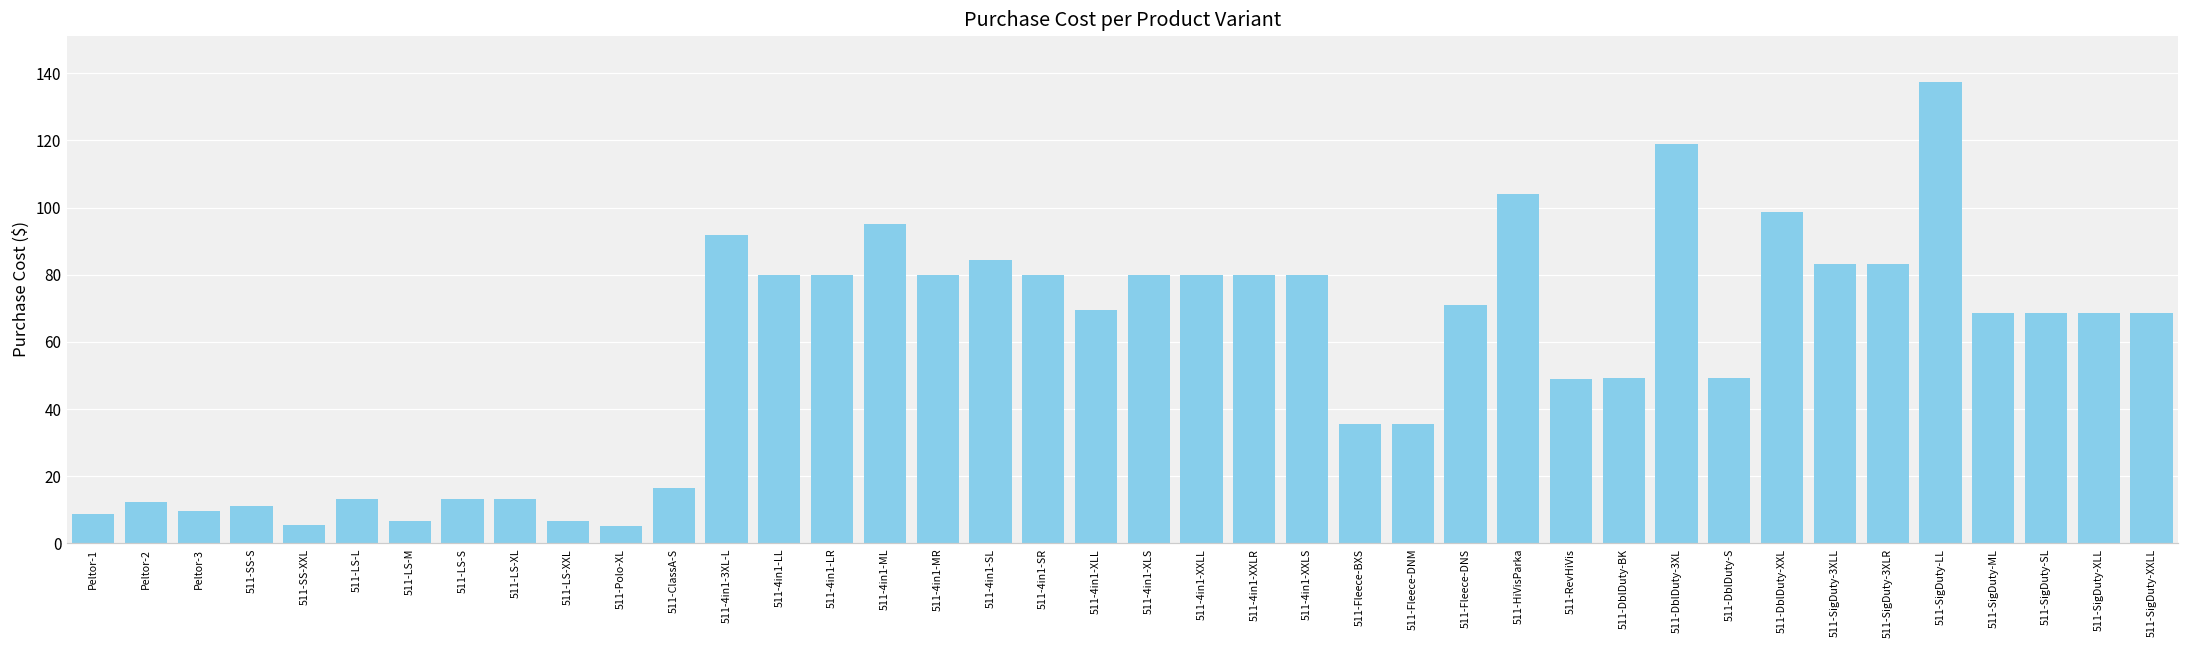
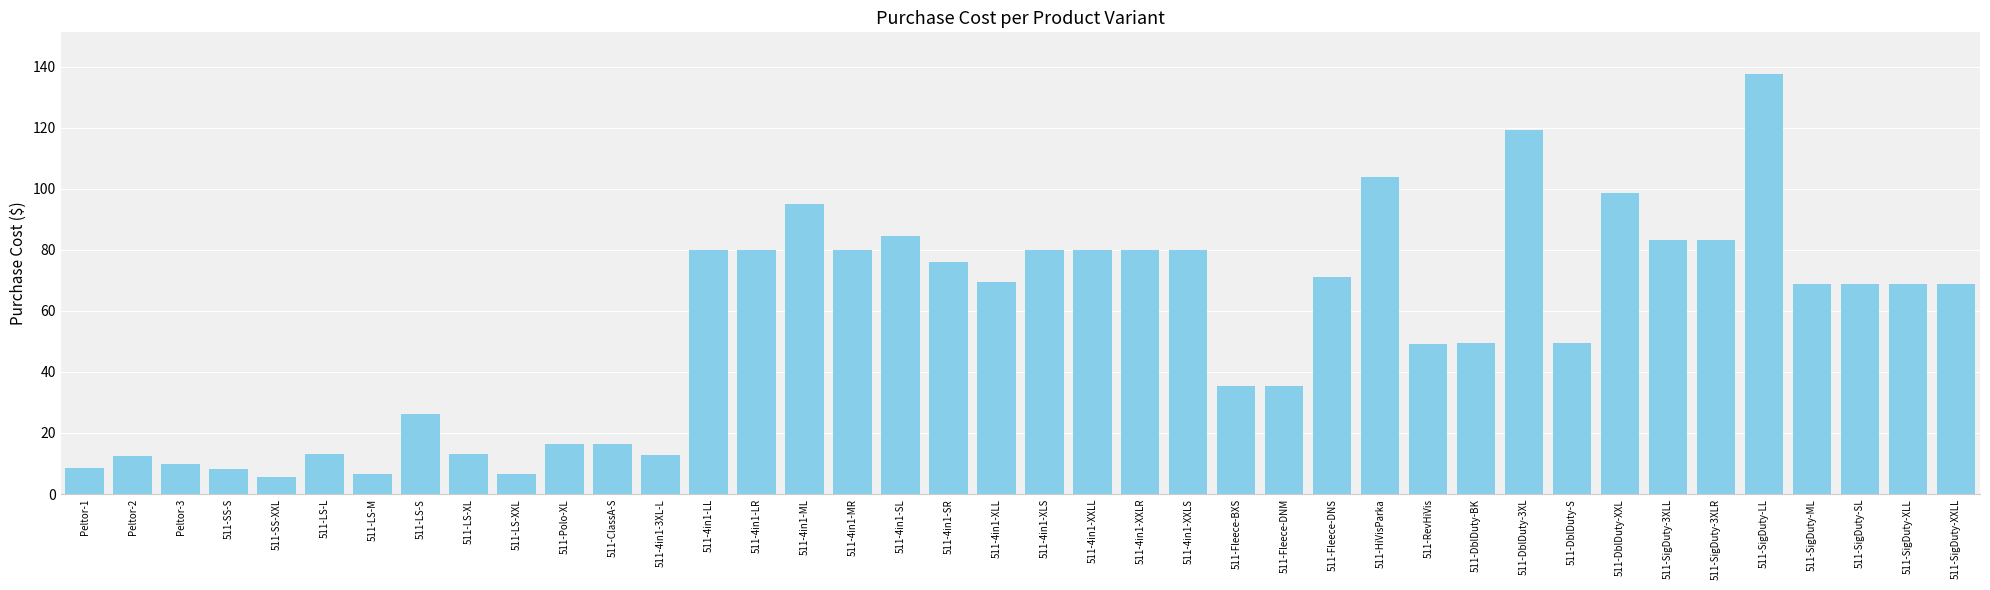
  {
    "Peltor-1": 9,
    "Peltor-2": 12,
    "Peltor-3": 10,
-   "511-SS-S": 11,
+   "511-SS-S": 8,
    "511-SS-XXL": 6,
    "511-LS-L": 13,
    "511-LS-M": 7,
-   "511-LS-S": 13,
+   "511-LS-S": 26,
    "511-LS-XL": 13,
    "511-LS-XXL": 7,
-   "511-Polo-XL": 5,
+   "511-Polo-XL": 16,
    "511-ClassA-S": 17,
-   "511-4in1-3XL-L": 92,
+   "511-4in1-3XL-L": 13,
    "511-4in1-LL": 80,
    "511-4in1-LR": 80,
    "511-4in1-ML": 95,
    "511-4in1-MR": 80,
    "511-4in1-SL": 84,
-   "511-4in1-SR": 80,
+   "511-4in1-SR": 76,
    "511-4in1-XLL": 70,
    "511-4in1-XLS": 80,
    "511-4in1-XXLL": 80,
    "511-4in1-XXLR": 80,
    "511-4in1-XXLS": 80,
    "511-Fleece-BXS": 36,
    "511-Fleece-DNM": 36,
    "511-Fleece-DNS": 71,
    "511-HiVisParka": 104,
    "511-RevHiVis": 49,
    "511-DblDuty-BK": 49,
    "511-DblDuty-3XL": 119,
    "511-DblDuty-S": 49,
    "511-DblDuty-XXL": 99,
    "511-SigDuty-3XLL": 83,
    "511-SigDuty-3XLR": 83,
    "511-SigDuty-LL": 138,
    "511-SigDuty-ML": 69,
    "511-SigDuty-SL": 69,
    "511-SigDuty-XLL": 69,
    "511-SigDuty-XXLL": 69
  }
